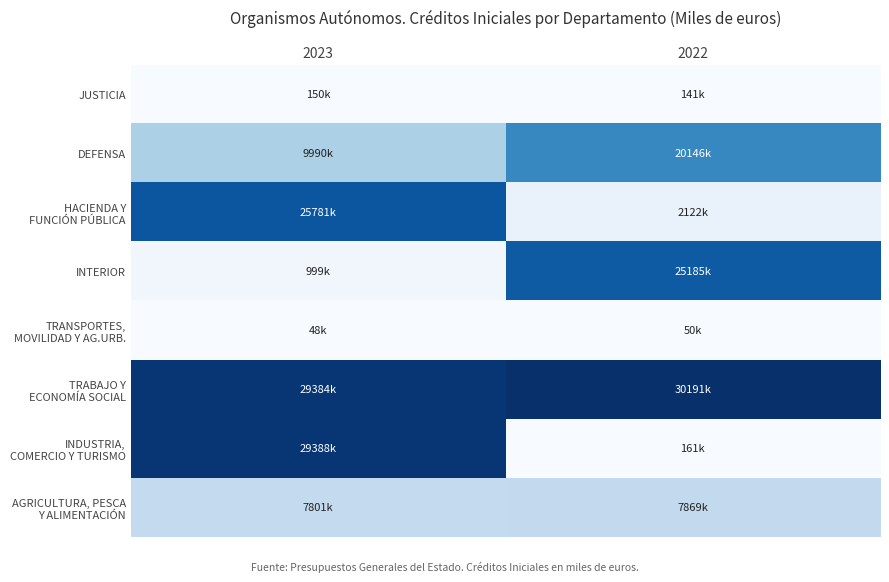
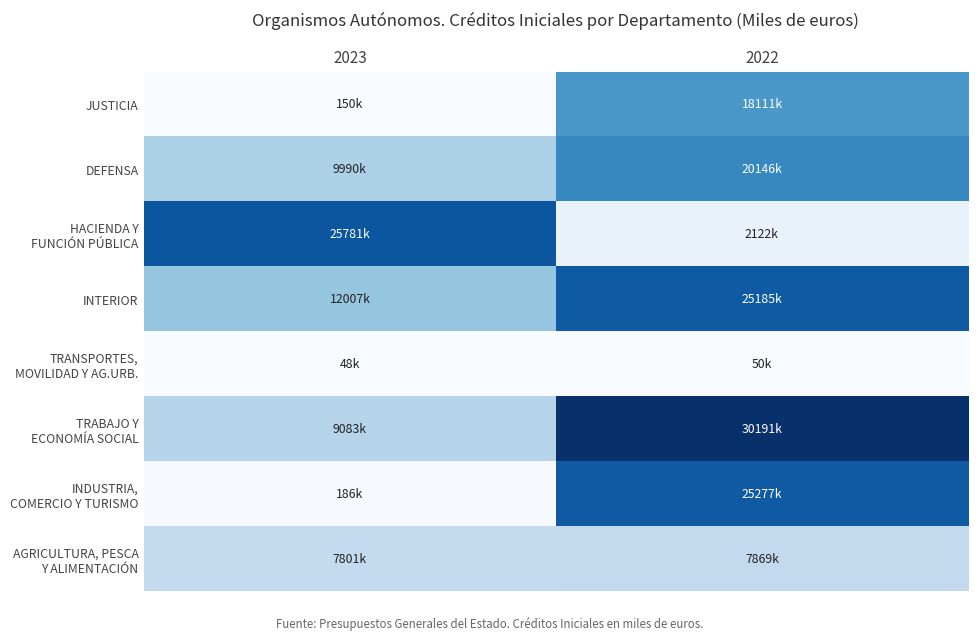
  {
    "JUSTICIA": {
      "2023": "150k",
-     "2022": "141k"
+     "2022": "18111k"
    },
    "DEFENSA": {
      "2023": "9990k",
      "2022": "20146k"
    },
    "HACIENDA Y FUNCIÓN PÚBLICA": {
      "2023": "25781k",
      "2022": "2122k"
    },
    "INTERIOR": {
-     "2023": "999k",
+     "2023": "12007k",
      "2022": "25185k"
    },
    "TRANSPORTES, MOVILIDAD Y AG.URB.": {
      "2023": "48k",
      "2022": "50k"
    },
    "TRABAJO Y ECONOMÍA SOCIAL": {
-     "2023": "29384k",
+     "2023": "9083k",
      "2022": "30191k"
    },
    "INDUSTRIA, COMERCIO Y TURISMO": {
-     "2023": "29388k",
-     "2022": "161k"
+     "2023": "186k",
+     "2022": "25277k"
    },
    "AGRICULTURA, PESCA Y ALIMENTACIÓN": {
      "2023": "7801k",
      "2022": "7869k"
    }
  }
